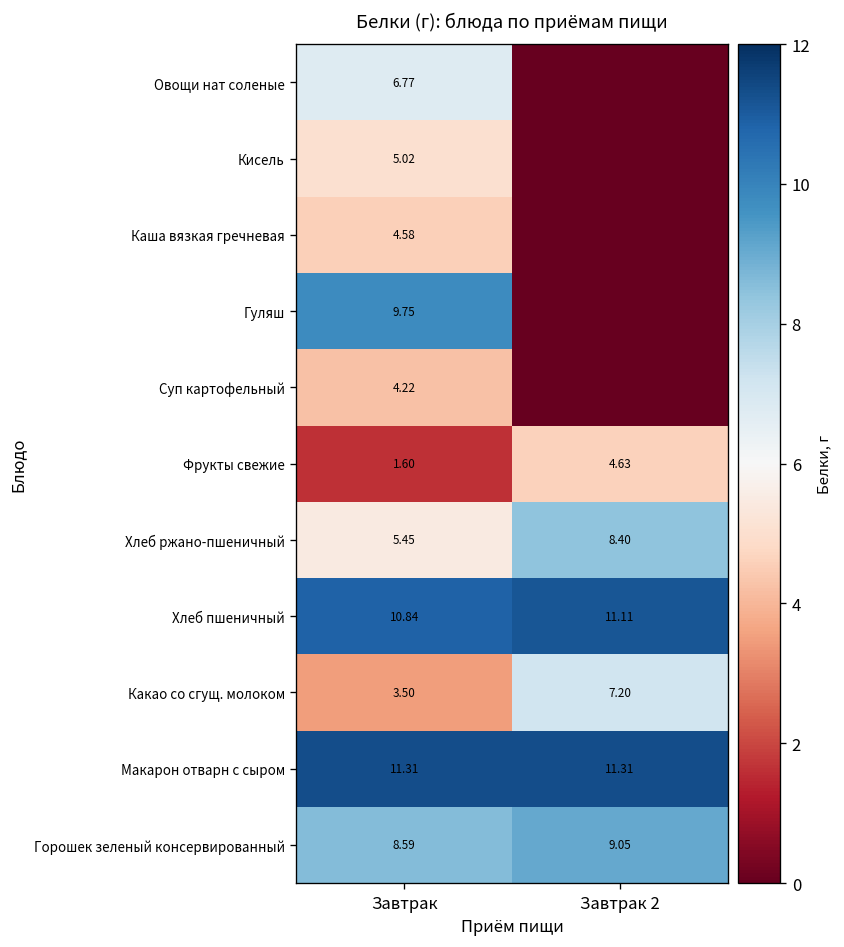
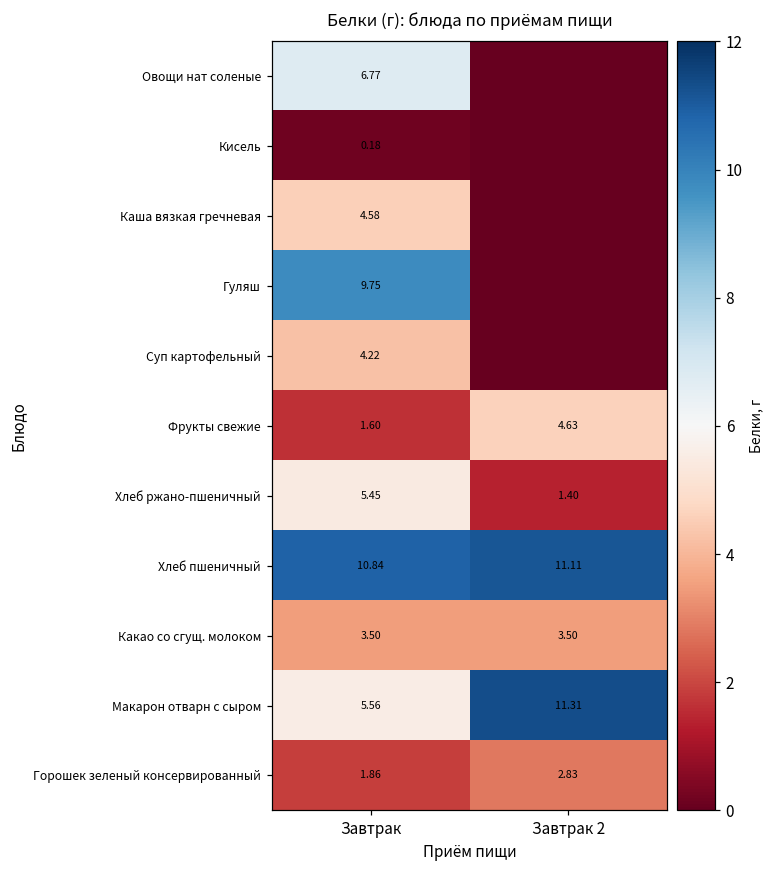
  {
    "Овощи нат соленые": {
      "Завтрак": 6.77
    },
    "Кисель": {
-     "Завтрак": 5.02
+     "Завтрак": 0.18
    },
    "Каша вязкая гречневая": {
      "Завтрак": 4.58
    },
    "Гуляш": {
      "Завтрак": 9.75
    },
    "Суп картофельный": {
      "Завтрак": 4.22
    },
    "Фрукты свежие": {
      "Завтрак": 1.60,
      "Завтрак 2": 4.63
    },
    "Хлеб ржано-пшеничный": {
      "Завтрак": 5.45,
-     "Завтрак 2": 8.40
+     "Завтрак 2": 1.40
    },
    "Хлеб пшеничный": {
      "Завтрак": 10.84,
      "Завтрак 2": 11.11
    },
    "Какао со сгущ. молоком": {
      "Завтрак": 3.50,
-     "Завтрак 2": 7.20
+     "Завтрак 2": 3.50
    },
    "Макарон отварн с сыром": {
-     "Завтрак": 11.31,
+     "Завтрак": 5.56,
      "Завтрак 2": 11.31
    },
    "Горошек зеленый консервированный": {
-     "Завтрак": 8.59,
-     "Завтрак 2": 9.05
+     "Завтрак": 1.86,
+     "Завтрак 2": 2.83
    }
  }
